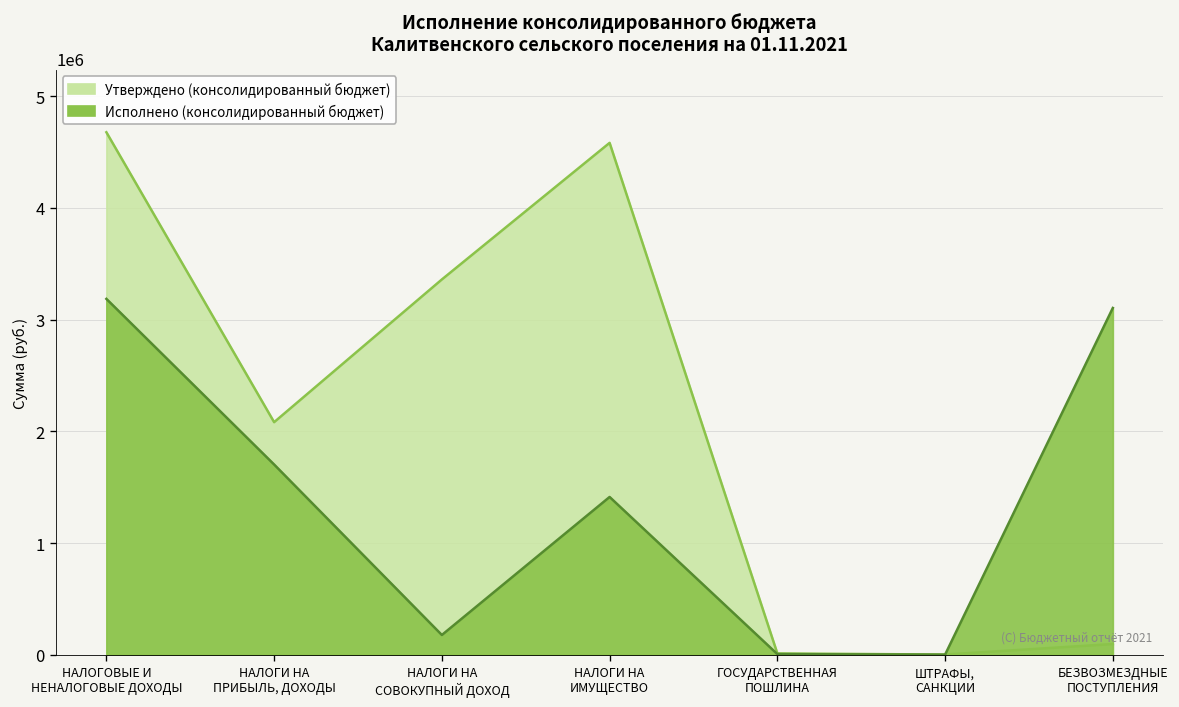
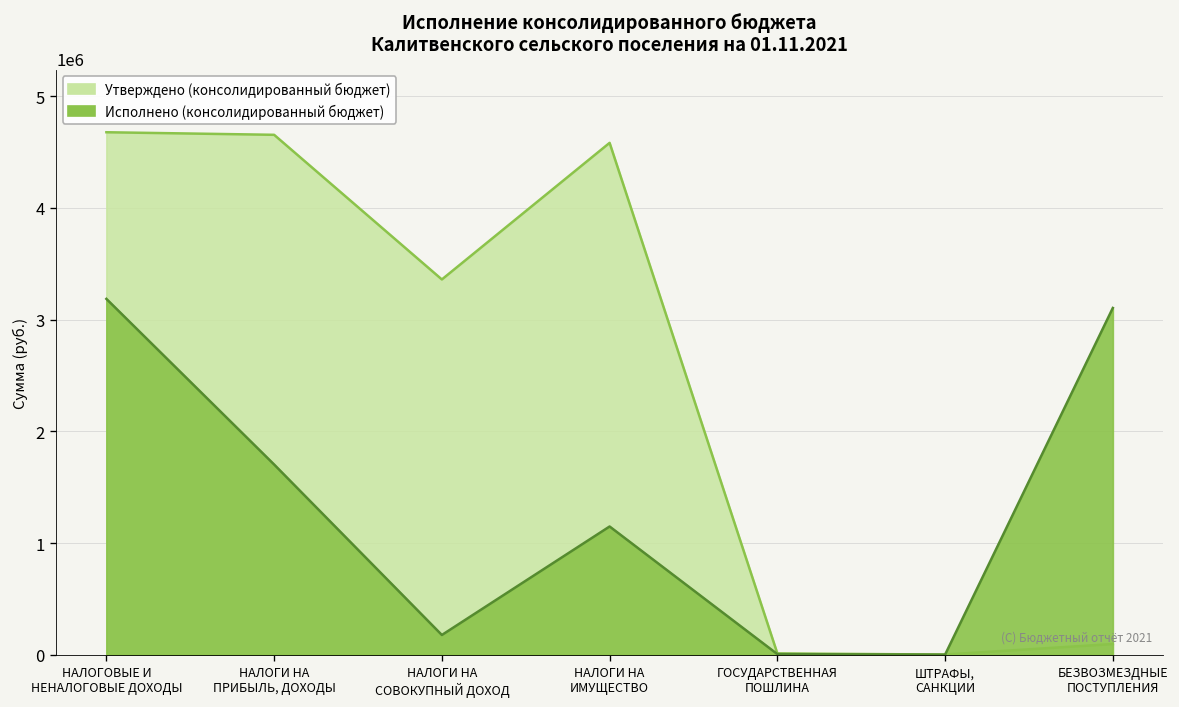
  {
    "Утверждено (консолидированный бюджет)": {
      "НАЛОГОВЫЕ И НЕНАЛОГОВЫЕ ДОХОДЫ": 4700000,
-     "НАЛОГИ НА ПРИБЫЛЬ, ДОХОДЫ": 2100000,
+     "НАЛОГИ НА ПРИБЫЛЬ, ДОХОДЫ": 4700000,
      "НАЛОГИ НА СОВОКУПНЫЙ ДОХОД": 3400000,
      "НАЛОГИ НА ИМУЩЕСТВО": 4600000
    },
    "Исполнено (консолидированный бюджет)": {
      "НАЛОГОВЫЕ И НЕНАЛОГОВЫЕ ДОХОДЫ": 3200000,
      "НАЛОГИ НА ПРИБЫЛЬ, ДОХОДЫ": 1700000,
      "НАЛОГИ НА СОВОКУПНЫЙ ДОХОД": 200000,
-     "НАЛОГИ НА ИМУЩЕСТВО": 1400000,
+     "НАЛОГИ НА ИМУЩЕСТВО": 1100000,
      "БЕЗВОЗМЕЗДНЫЕ ПОСТУПЛЕНИЯ": 3100000
    }
  }
